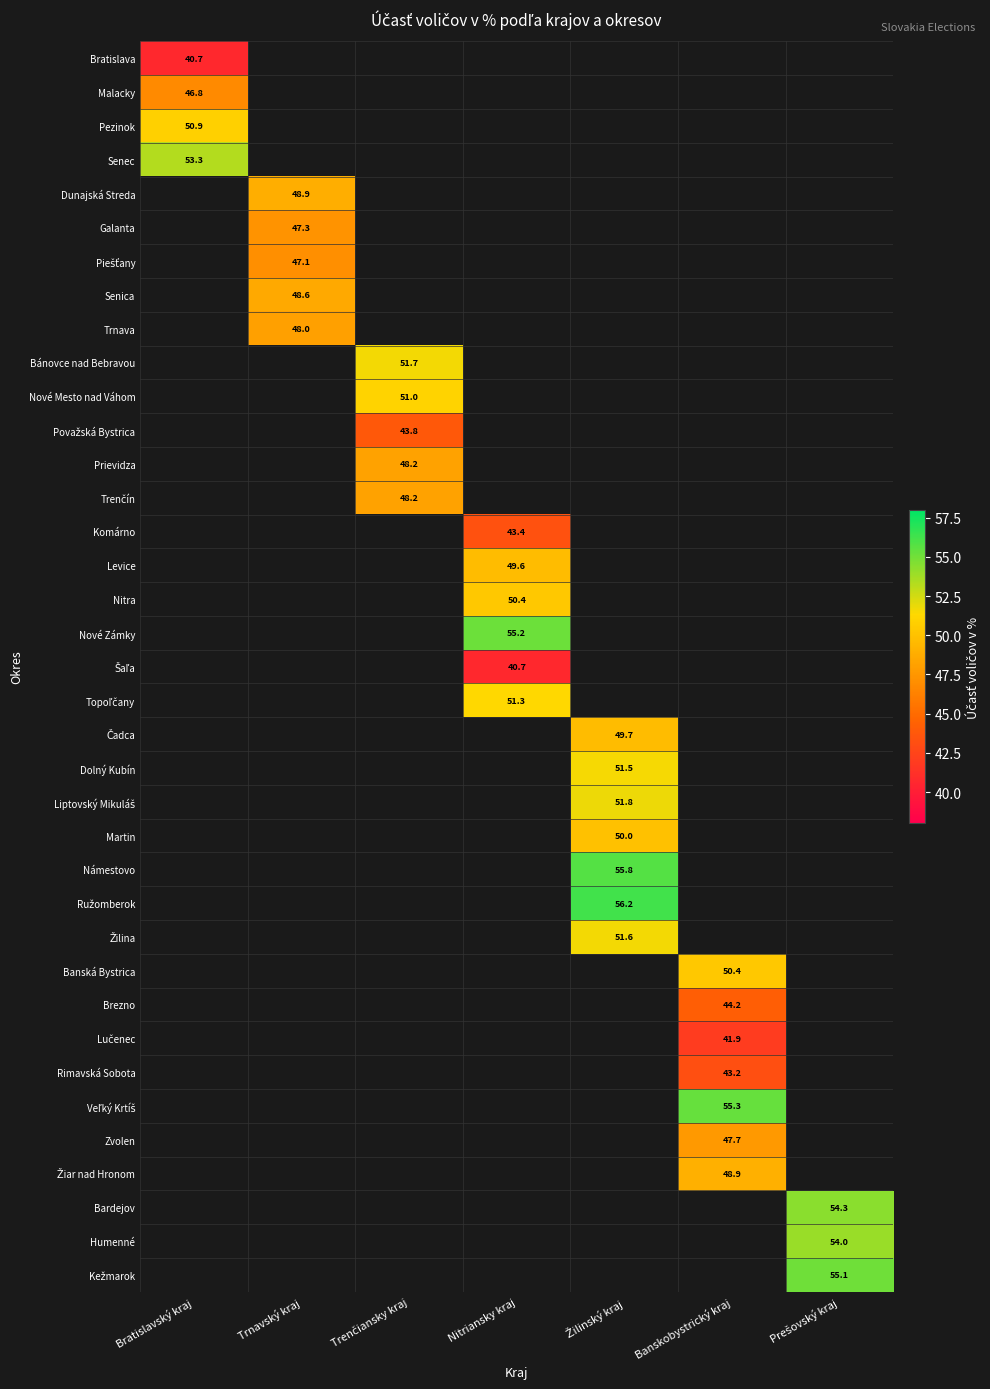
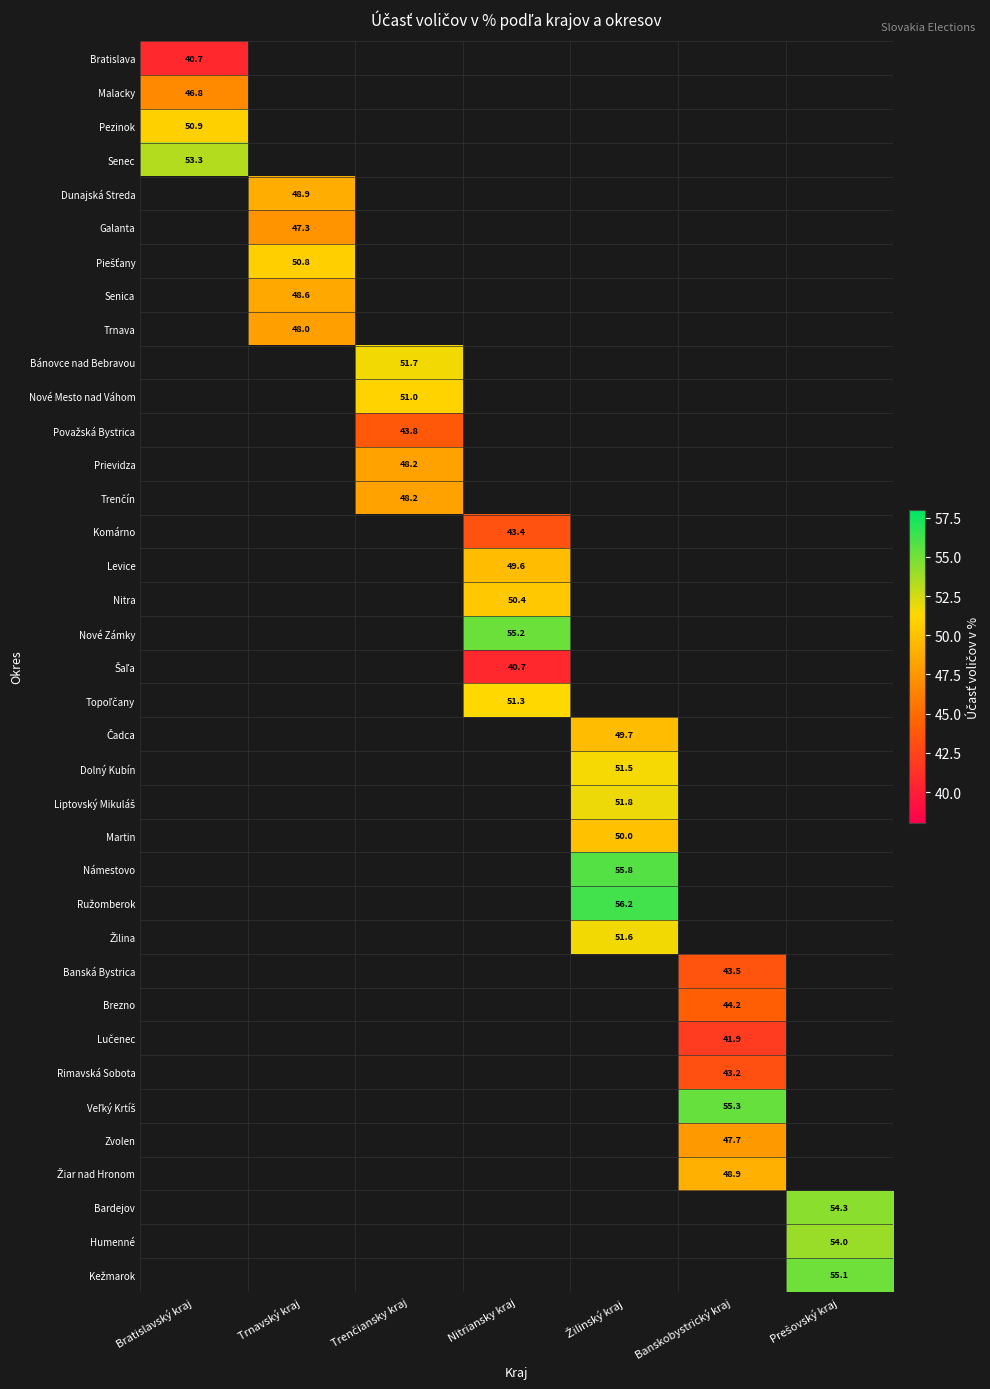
  {
    "Bratislava": {
      "Bratislavský kraj": 40.7
    },
    "Malacky": {
      "Bratislavský kraj": 46.8
    },
    "Pezinok": {
      "Bratislavský kraj": 50.9
    },
    "Senec": {
      "Bratislavský kraj": 53.3
    },
    "Dunajská Streda": {
      "Trnavský kraj": 48.9
    },
    "Galanta": {
      "Trnavský kraj": 47.3
    },
    "Piešťany": {
-     "Trnavský kraj": 47.1
+     "Trnavský kraj": 50.8
    },
    "Senica": {
      "Trnavský kraj": 48.6
    },
    "Trnava": {
      "Trnavský kraj": 48.0
    },
    "Bánovce nad Bebravou": {
      "Trenčiansky kraj": 51.7
    },
    "Nové Mesto nad Váhom": {
      "Trenčiansky kraj": 51.0
    },
    "Považská Bystrica": {
      "Trenčiansky kraj": 43.8
    },
    "Prievidza": {
      "Trenčiansky kraj": 48.2
    },
    "Trenčín": {
      "Trenčiansky kraj": 48.2
    },
    "Komárno": {
      "Nitriansky kraj": 43.4
    },
    "Levice": {
      "Nitriansky kraj": 49.6
    },
    "Nitra": {
      "Nitriansky kraj": 50.4
    },
    "Nové Zámky": {
      "Nitriansky kraj": 55.2
    },
    "Šaľa": {
      "Nitriansky kraj": 40.7
    },
    "Topoľčany": {
      "Nitriansky kraj": 51.3
    },
    "Čadca": {
      "Žilinský kraj": 49.7
    },
    "Dolný Kubín": {
      "Žilinský kraj": 51.5
    },
    "Liptovský Mikuláš": {
      "Žilinský kraj": 51.8
    },
    "Martin": {
      "Žilinský kraj": 50.0
    },
    "Námestovo": {
      "Žilinský kraj": 55.8
    },
    "Ružomberok": {
      "Žilinský kraj": 56.2
    },
    "Žilina": {
      "Žilinský kraj": 51.6
    },
    "Banská Bystrica": {
-     "Banskobystrický kraj": 50.4
+     "Banskobystrický kraj": 43.5
    },
    "Brezno": {
      "Banskobystrický kraj": 44.2
    },
    "Lučenec": {
      "Banskobystrický kraj": 41.9
    },
    "Rimavská Sobota": {
      "Banskobystrický kraj": 43.2
    },
    "Veľký Krtíš": {
      "Banskobystrický kraj": 55.3
    },
    "Zvolen": {
      "Banskobystrický kraj": 47.7
    },
    "Žiar nad Hronom": {
      "Banskobystrický kraj": 48.9
    },
    "Bardejov": {
      "Prešovský kraj": 54.3
    },
    "Humenné": {
      "Prešovský kraj": 54.0
    },
    "Kežmarok": {
      "Prešovský kraj": 55.1
    }
  }
